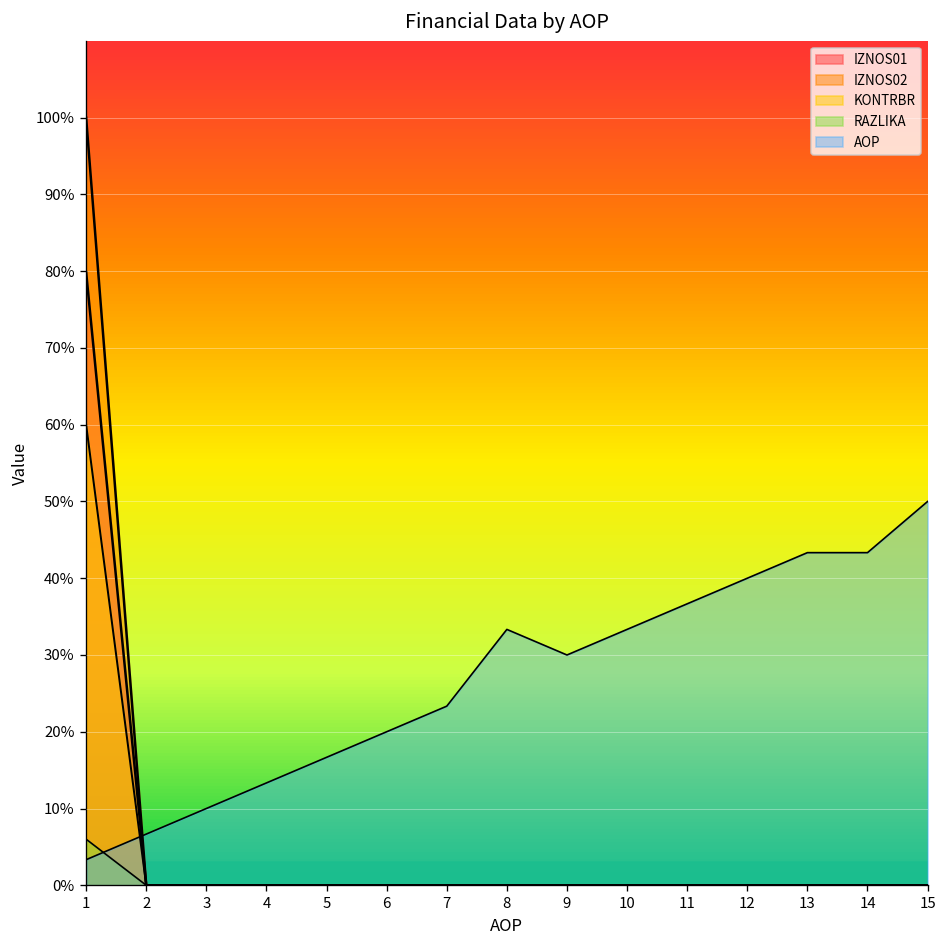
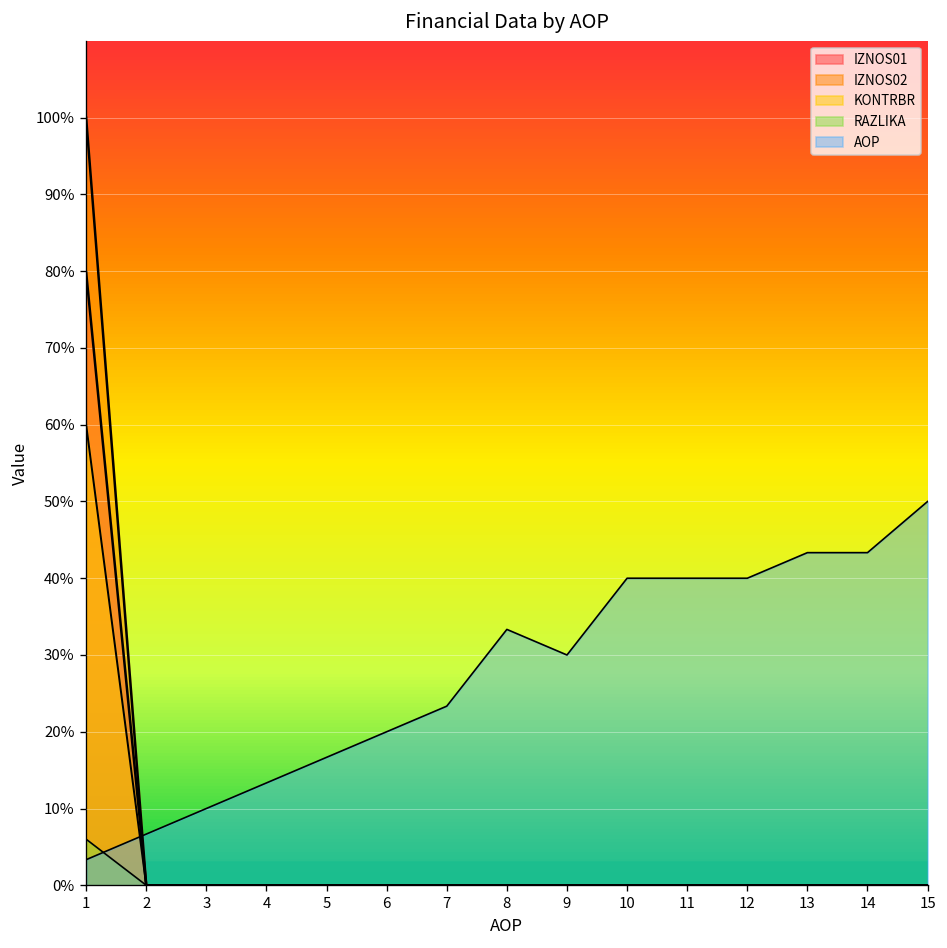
  {
    "IZNOS01": {
      "1": "80%"
    },
    "RAZLIKA": {
      "1": "6%"
    },
    "AOP": {
      "1": "3%",
      "2": "7%",
      "3": "10%",
      "4": "13%",
      "5": "17%",
      "6": "20%",
      "7": "23%",
      "8": "33%",
      "9": "30%",
-     "10": "33%",
-     "11": "37%",
+     "10": "40%",
+     "11": "40%",
      "12": "40%",
      "13": "43%",
      "14": "43%",
      "15": "50%"
    }
  }
